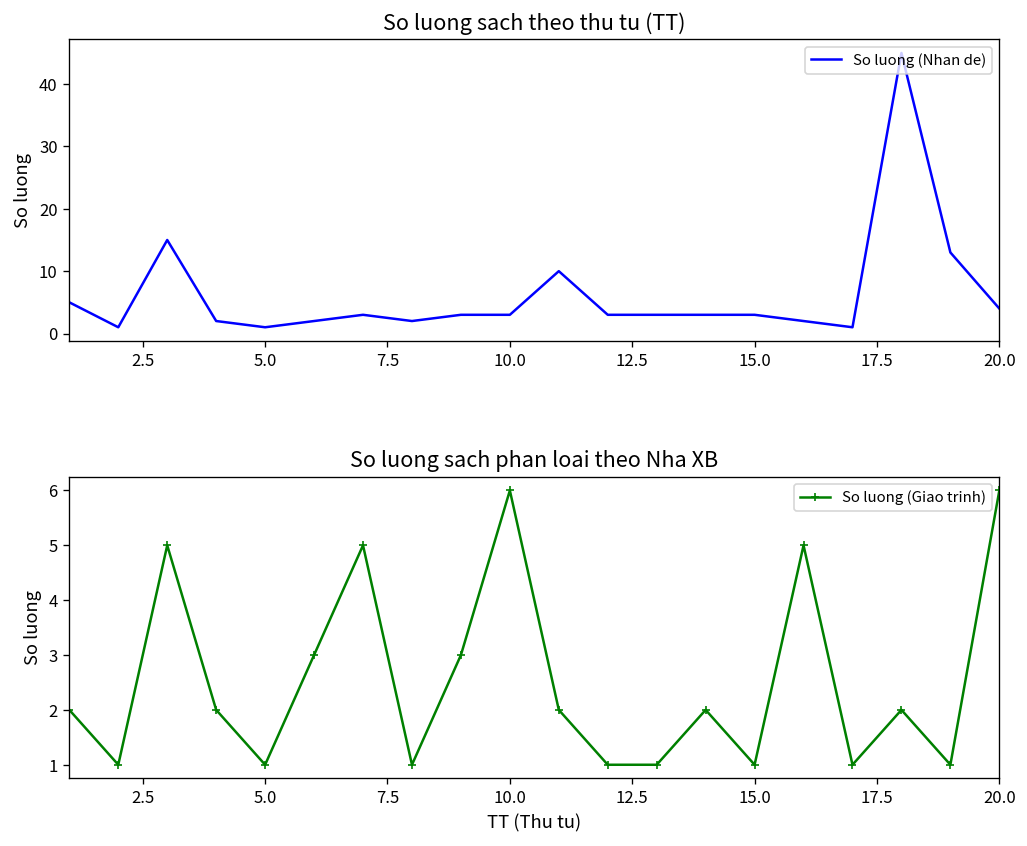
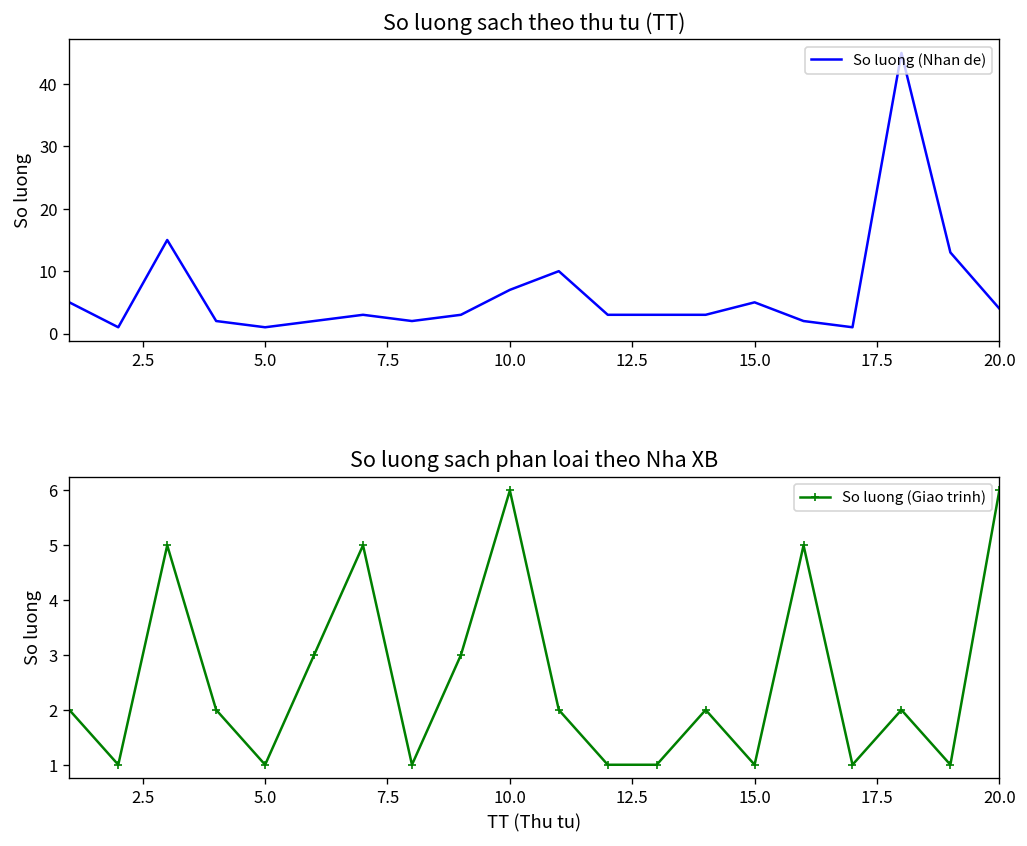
  {
    "So luong sach theo thu tu (TT)": {
      "5.0": 1,
-     "10.0": 3,
-     "15.0": 3,
+     "10.0": 7,
+     "15.0": 5,
      "20.0": 4
    },
    "So luong sach phan loai theo Nha XB": {
      "5.0": 1.0,
      "10.0": 6.0,
      "15.0": 1.0,
      "20.0": 6.0
    }
  }
